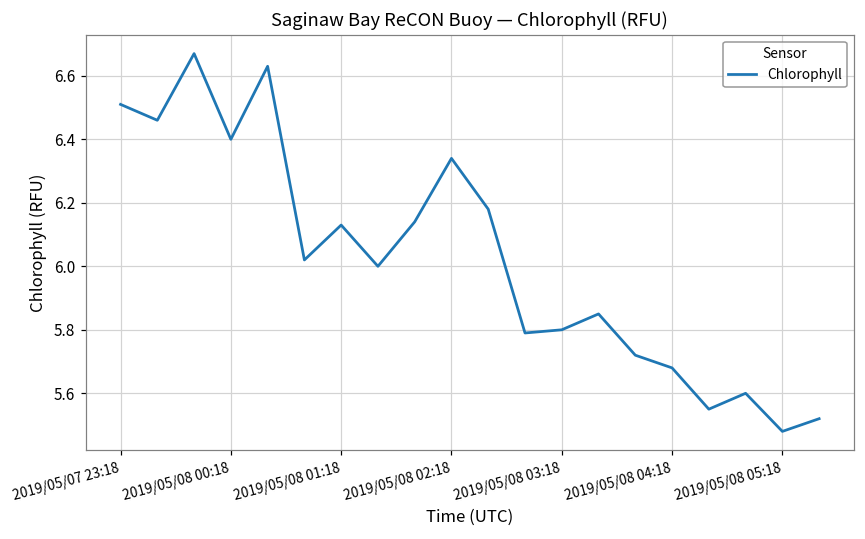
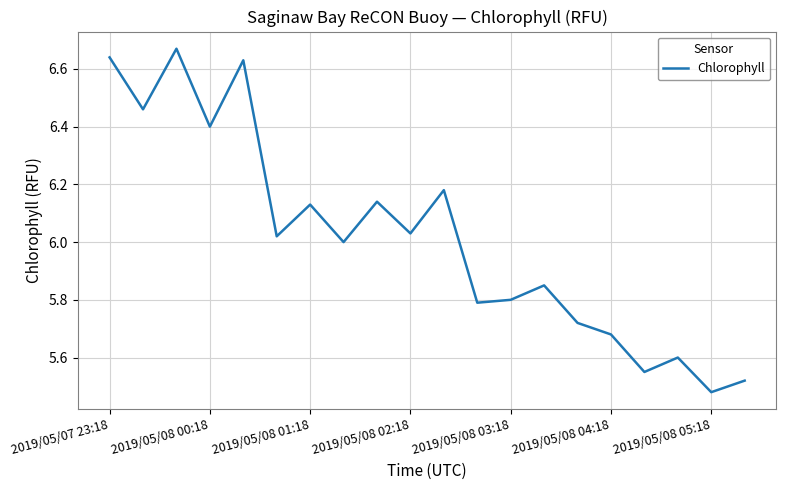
  {
-   "2019/05/07 23:18": 6.51,
+   "2019/05/07 23:18": 6.64,
    "2019/05/08 00:18": 6.40,
    "2019/05/08 01:18": 6.13,
-   "2019/05/08 02:18": 6.34,
+   "2019/05/08 02:18": 6.03,
    "2019/05/08 03:18": 5.80,
    "2019/05/08 04:18": 5.68,
    "2019/05/08 05:18": 5.48
  }
